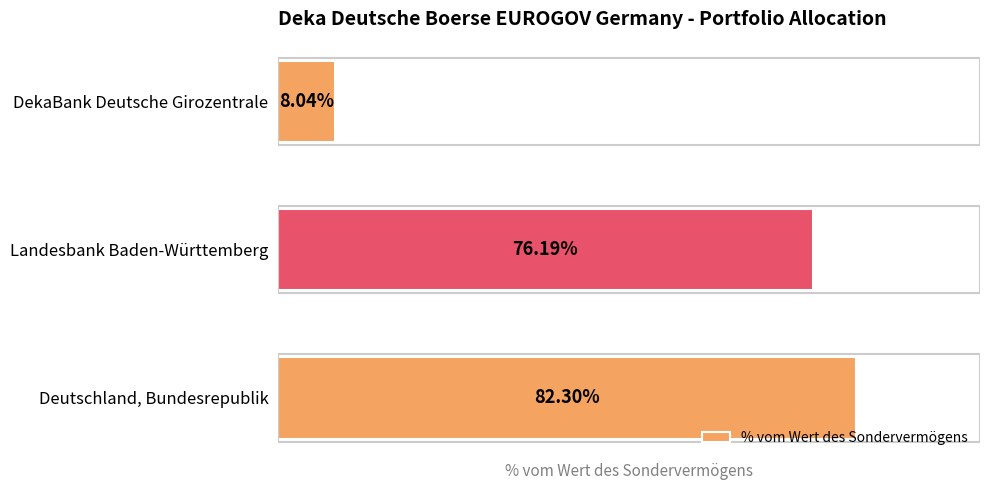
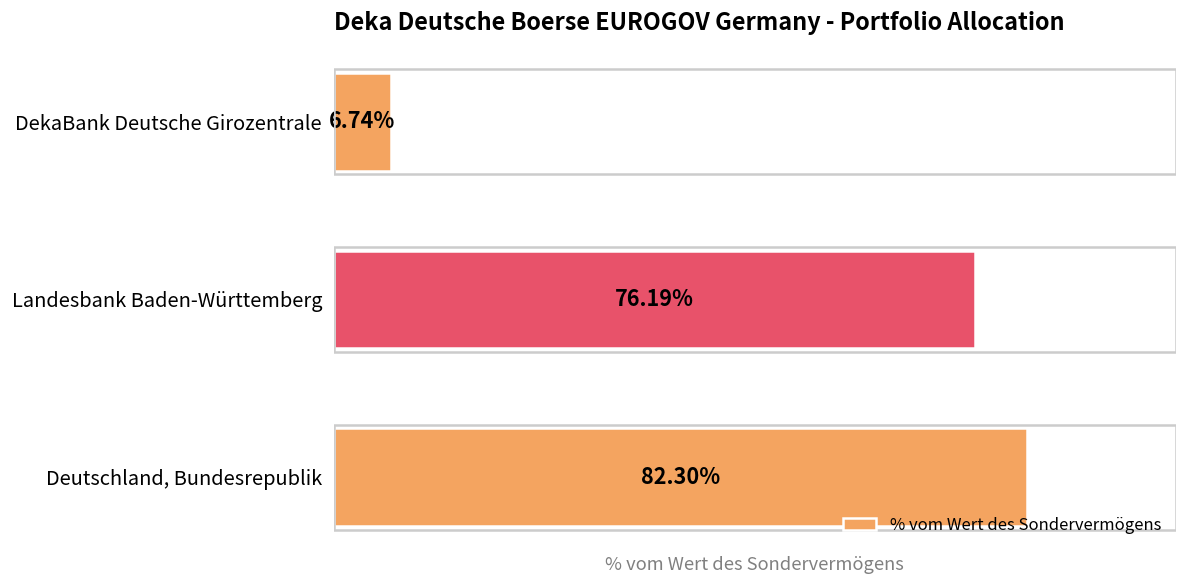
  {
-   "DekaBank Deutsche Girozentrale": "8.04%",
+   "DekaBank Deutsche Girozentrale": "6.74%",
    "Landesbank Baden-Württemberg": "76.19%",
    "Deutschland, Bundesrepublik": "82.30%"
  }
